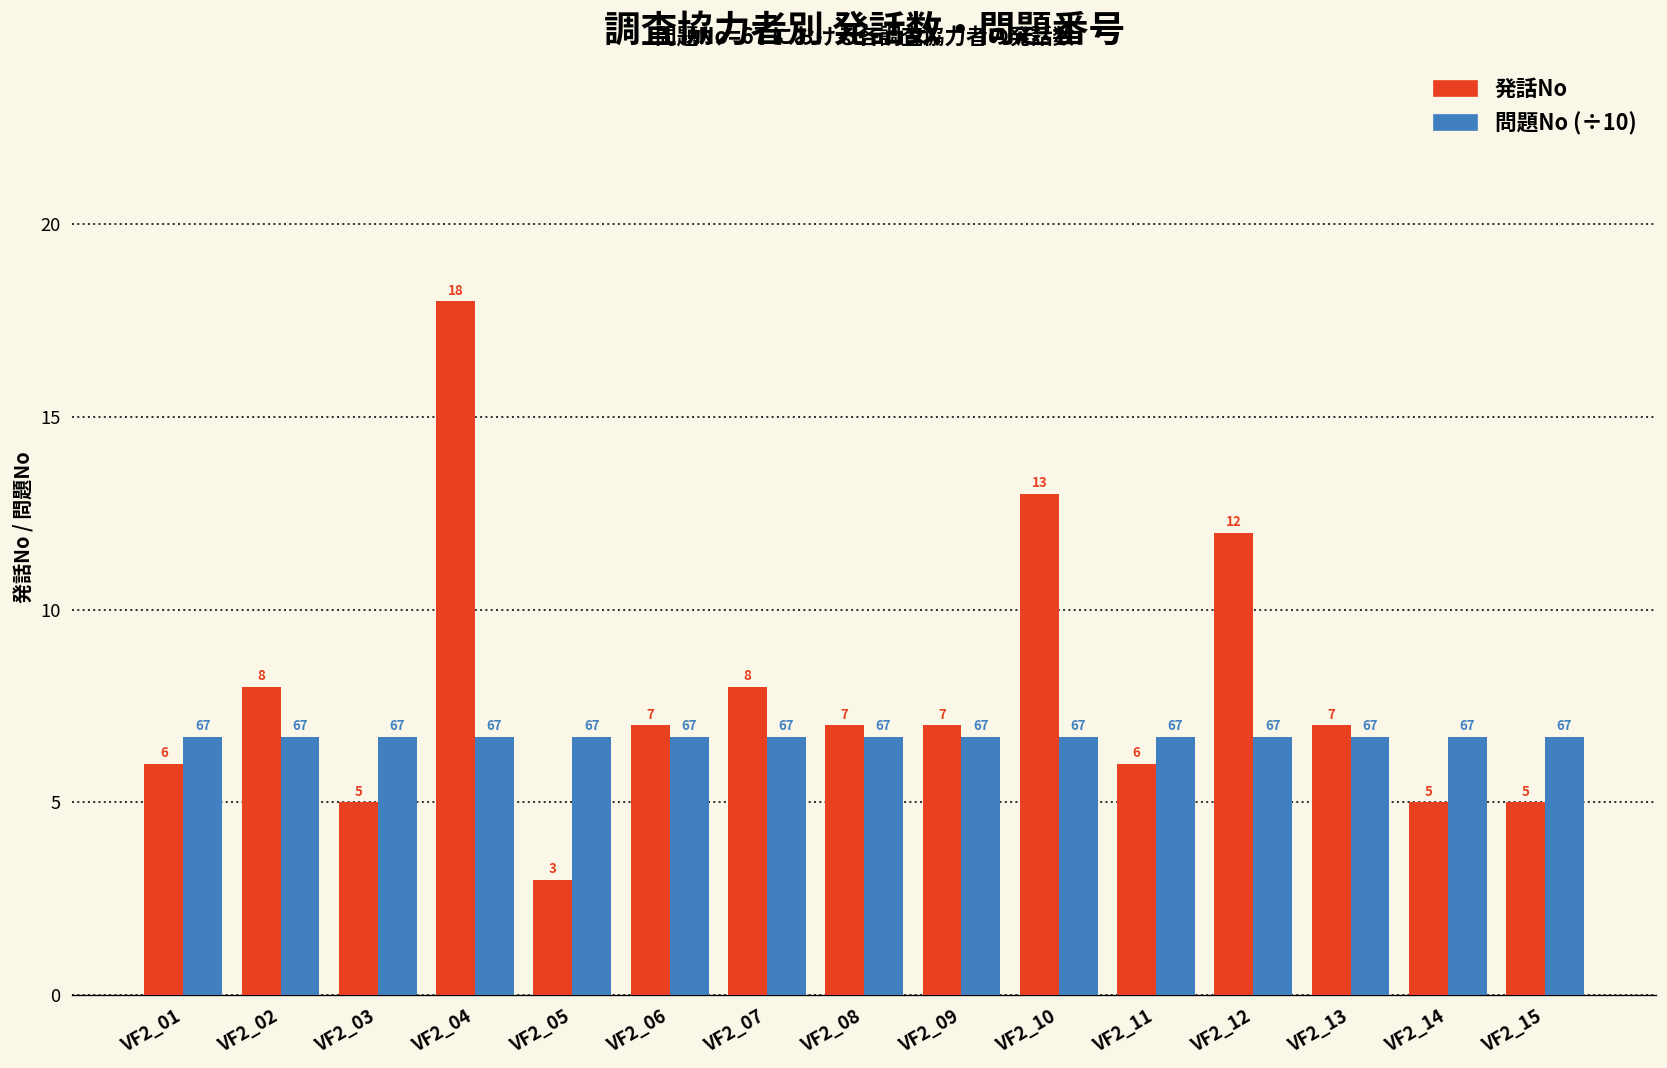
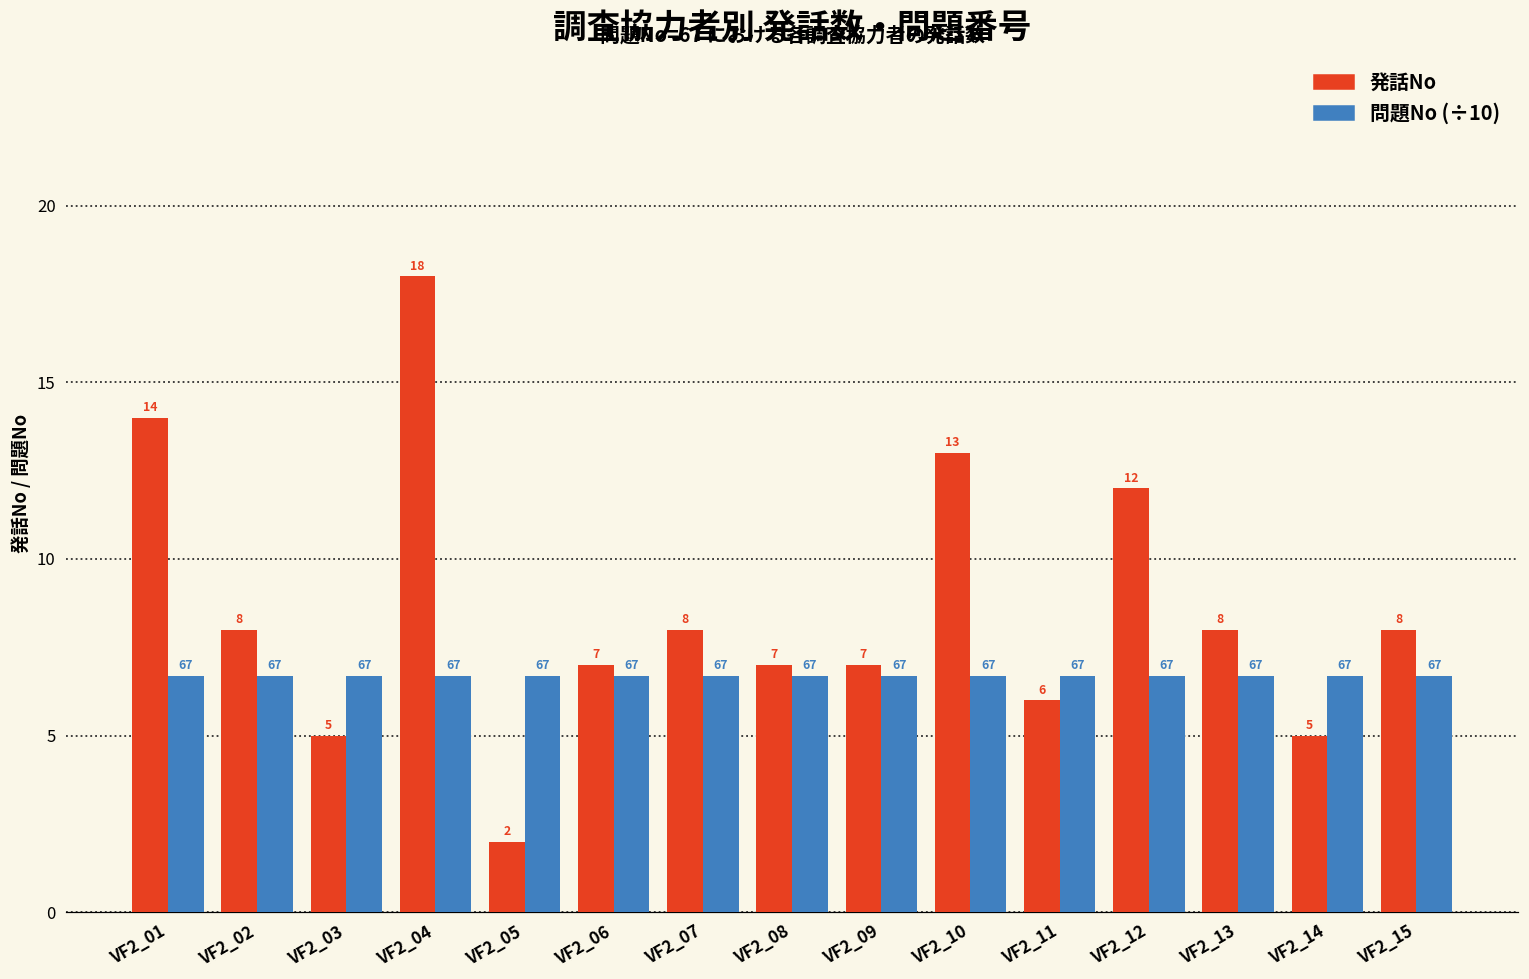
  {
    "発話No": {
-     "VF2_01": 6,
+     "VF2_01": 14,
      "VF2_02": 8,
      "VF2_03": 5,
      "VF2_04": 18,
-     "VF2_05": 3,
+     "VF2_05": 2,
      "VF2_06": 7,
      "VF2_07": 8,
      "VF2_08": 7,
      "VF2_09": 7,
      "VF2_10": 13,
      "VF2_11": 6,
      "VF2_12": 12,
-     "VF2_13": 7,
+     "VF2_13": 8,
      "VF2_14": 5,
-     "VF2_15": 5
+     "VF2_15": 8
    }
  }
